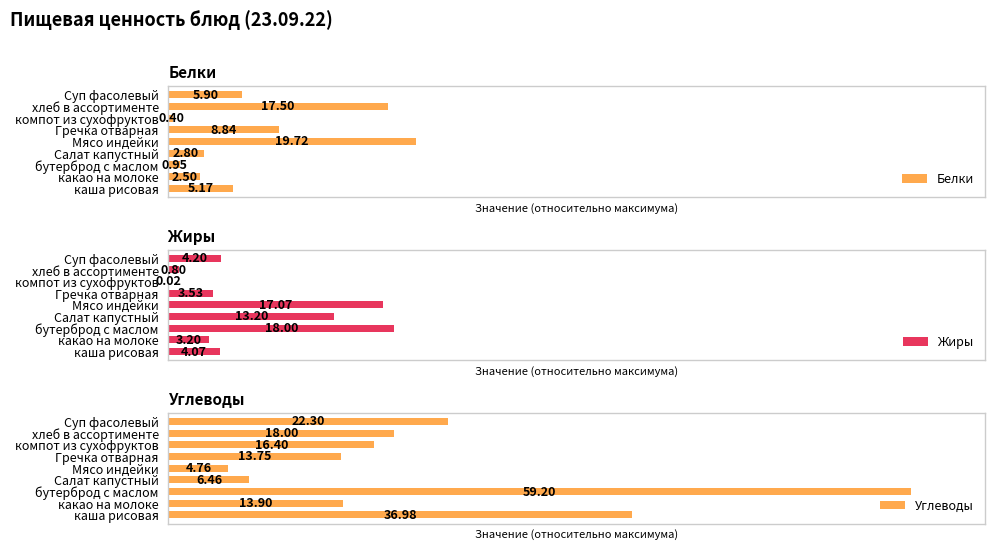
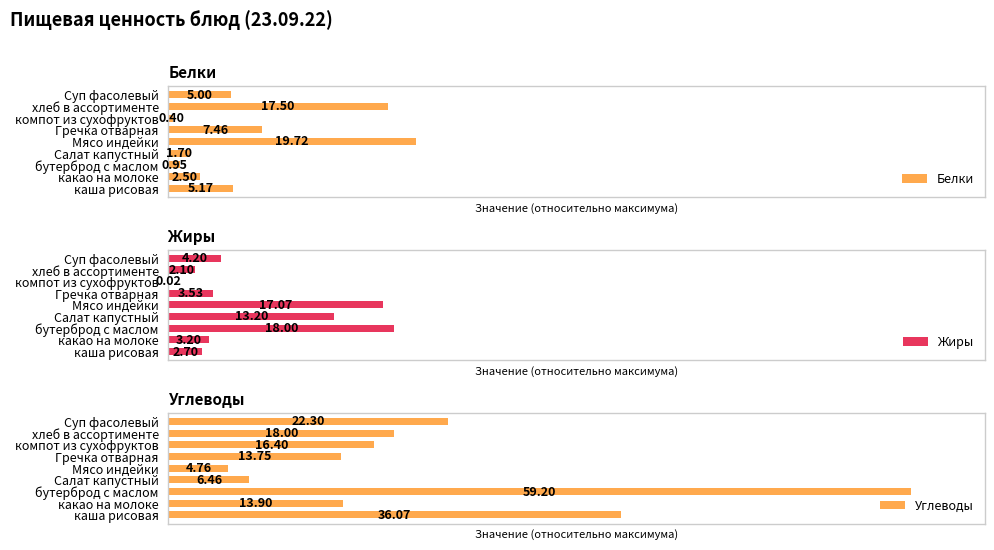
  {
    "Белки": {
-     "Суп фасолевый": 5.90,
-     "Гречка отварная": 8.84,
-     "Салат капустный": 2.80
+     "Суп фасолевый": 5.00,
+     "Гречка отварная": 7.46,
+     "Салат капустный": 1.70
    },
    "Жиры": {
-     "хлеб в ассортименте": 0.80,
-     "каша рисовая": 4.07
+     "хлеб в ассортименте": 2.10,
+     "каша рисовая": 2.70
    },
    "Углеводы": {
-     "каша рисовая": 36.98
+     "каша рисовая": 36.07
    }
  }
